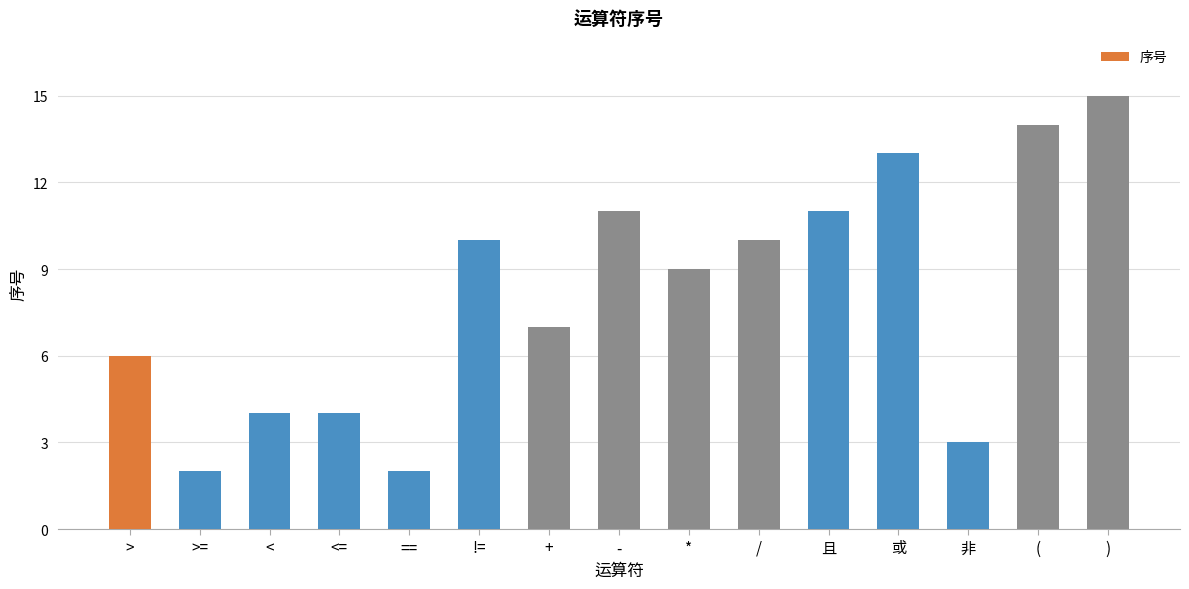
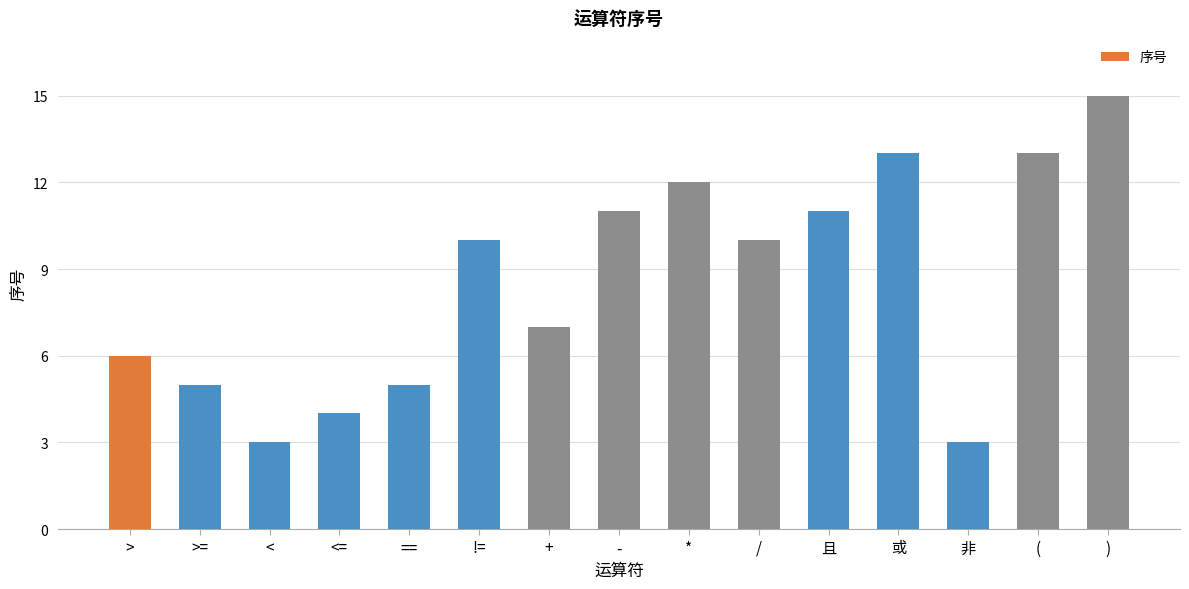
  {
    ">": 6,
-   ">=": 2,
-   "<": 4,
+   ">=": 5,
+   "<": 3,
    "<=": 4,
-   "==": 2,
+   "==": 5,
    "!=": 10,
    "+": 7,
    "-": 11,
-   "*": 9,
+   "*": 12,
    "/": 10,
    "且": 11,
    "或": 13,
    "非": 3,
-   "(": 14,
+   "(": 13,
    ")": 15
  }
